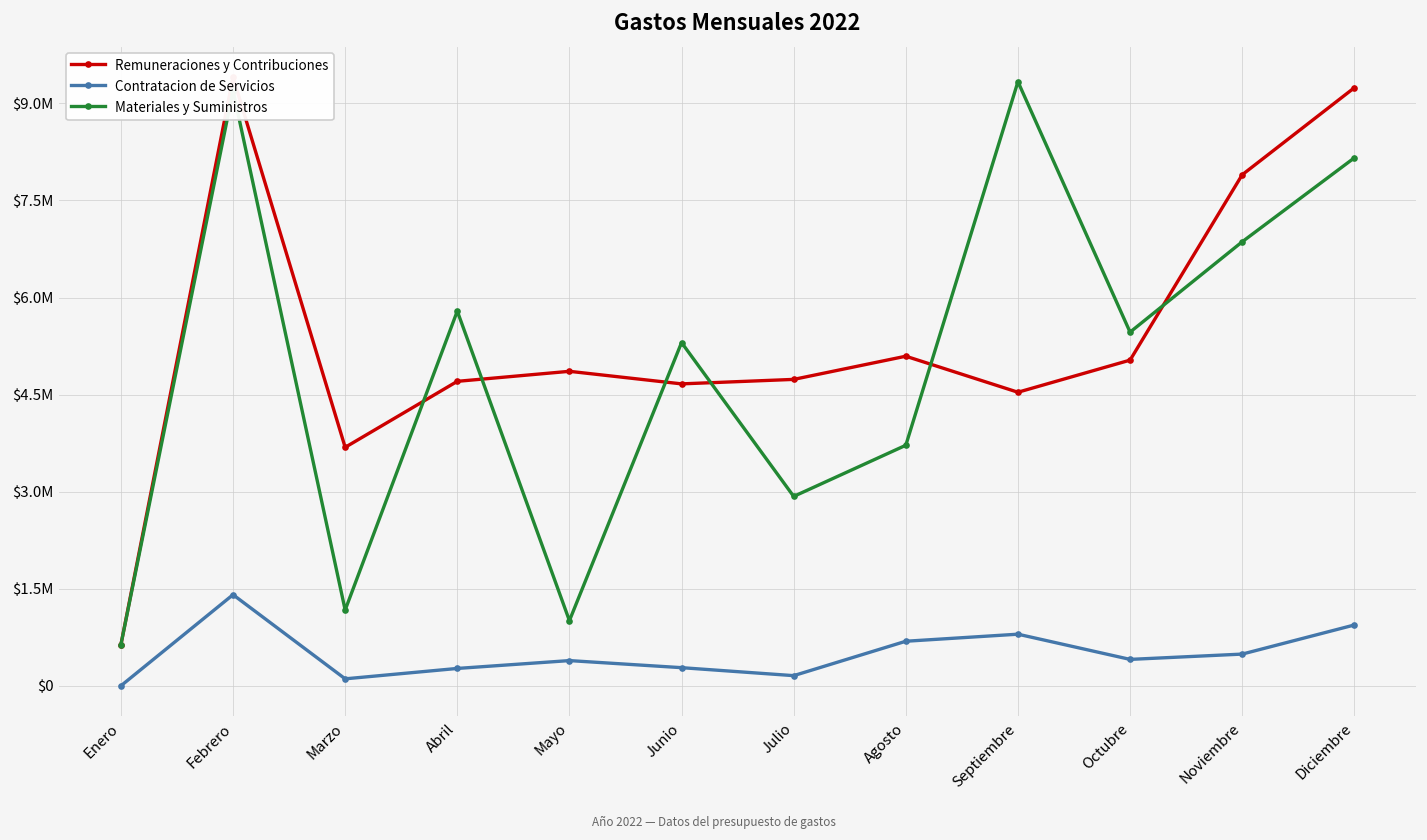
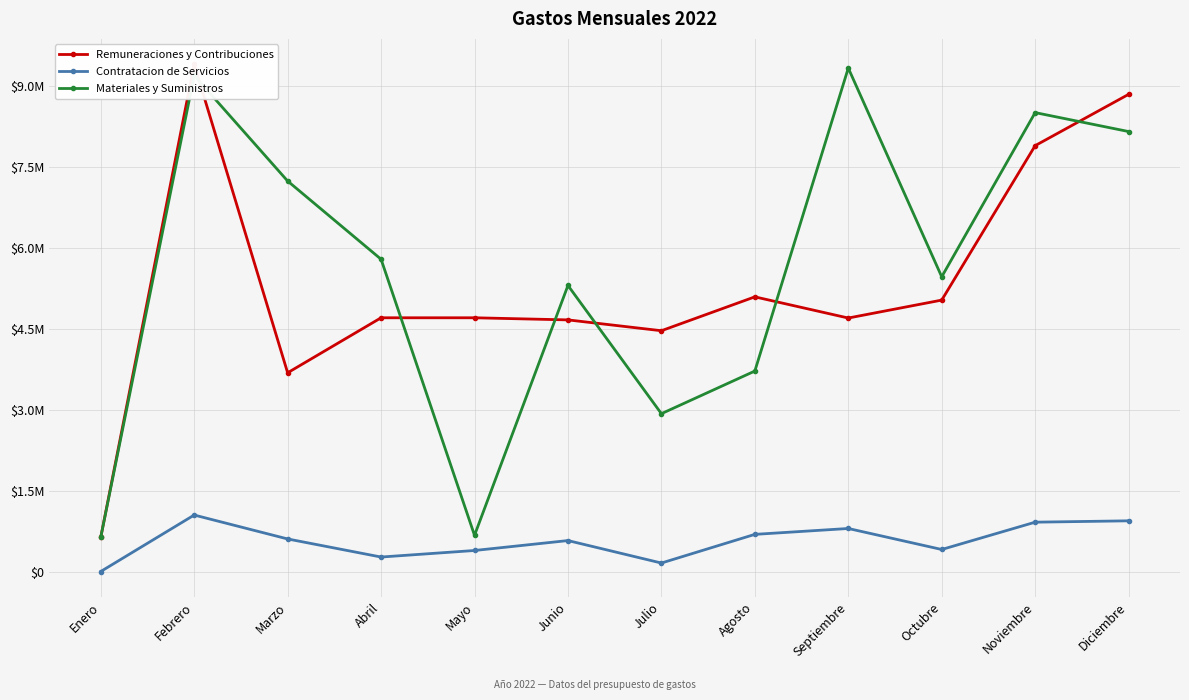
  {
    "Remuneraciones y Contribuciones": {
      "Marzo": "$3700000",
      "Abril": "$4700000",
-     "Mayo": "$4900000",
+     "Mayo": "$4700000",
      "Junio": "$4700000",
-     "Julio": "$4700000",
+     "Julio": "$4500000",
      "Agosto": "$5100000",
-     "Septiembre": "$4500000",
+     "Septiembre": "$4700000",
      "Octubre": "$5000000",
      "Noviembre": "$7900000",
-     "Diciembre": "$9200000"
+     "Diciembre": "$8800000"
    },
    "Contratacion de Servicios": {
      "Enero": "$0",
-     "Febrero": "$1400000",
-     "Marzo": "$100000",
+     "Febrero": "$1000000",
+     "Marzo": "$600000",
      "Abril": "$300000",
      "Mayo": "$400000",
-     "Junio": "$300000",
+     "Junio": "$600000",
      "Julio": "$200000",
      "Agosto": "$700000",
      "Septiembre": "$800000",
      "Octubre": "$400000",
-     "Noviembre": "$500000",
+     "Noviembre": "$900000",
      "Diciembre": "$900000"
    },
    "Materiales y Suministros": {
-     "Marzo": "$1200000",
+     "Marzo": "$7200000",
      "Abril": "$5800000",
-     "Mayo": "$1000000",
+     "Mayo": "$700000",
      "Junio": "$5300000",
      "Julio": "$2900000",
      "Agosto": "$3700000",
      "Septiembre": "$9300000",
      "Octubre": "$5500000",
-     "Noviembre": "$6900000",
+     "Noviembre": "$8500000",
      "Diciembre": "$8200000"
    }
  }
